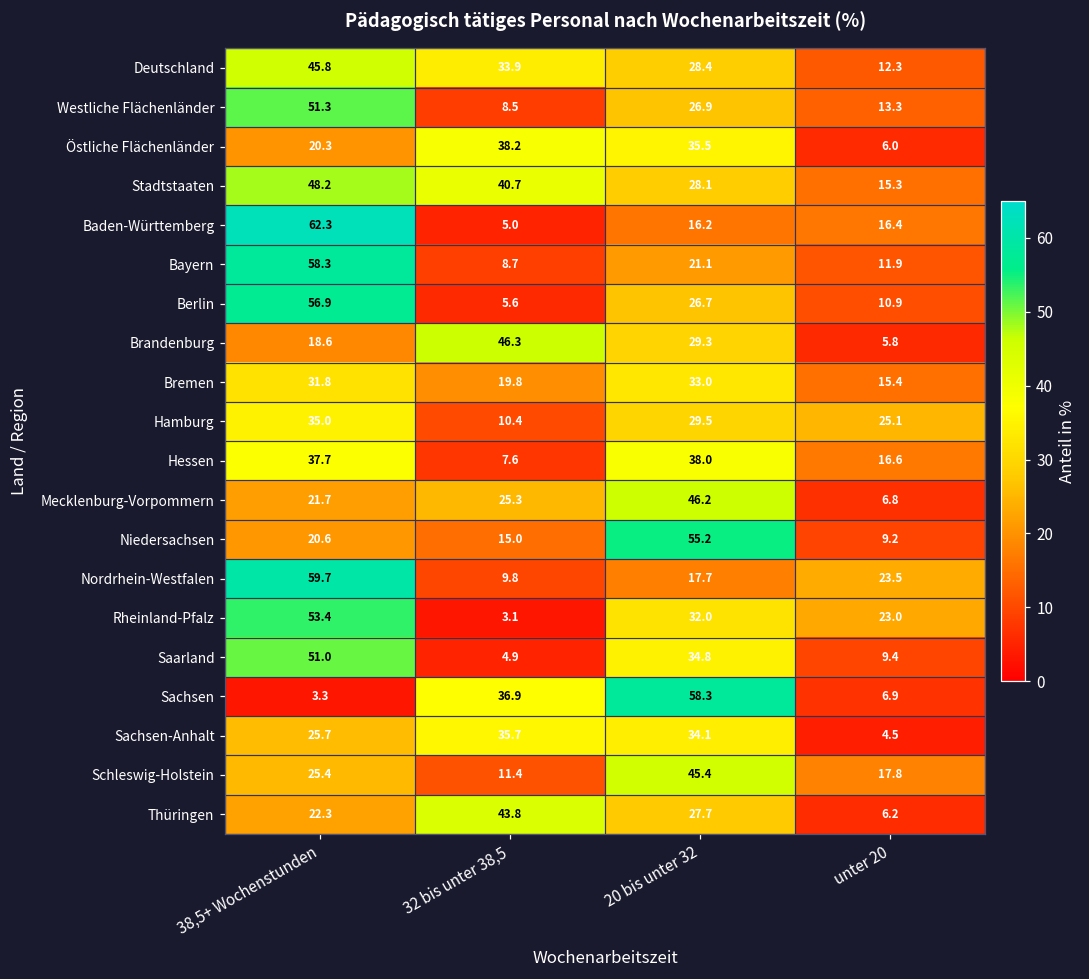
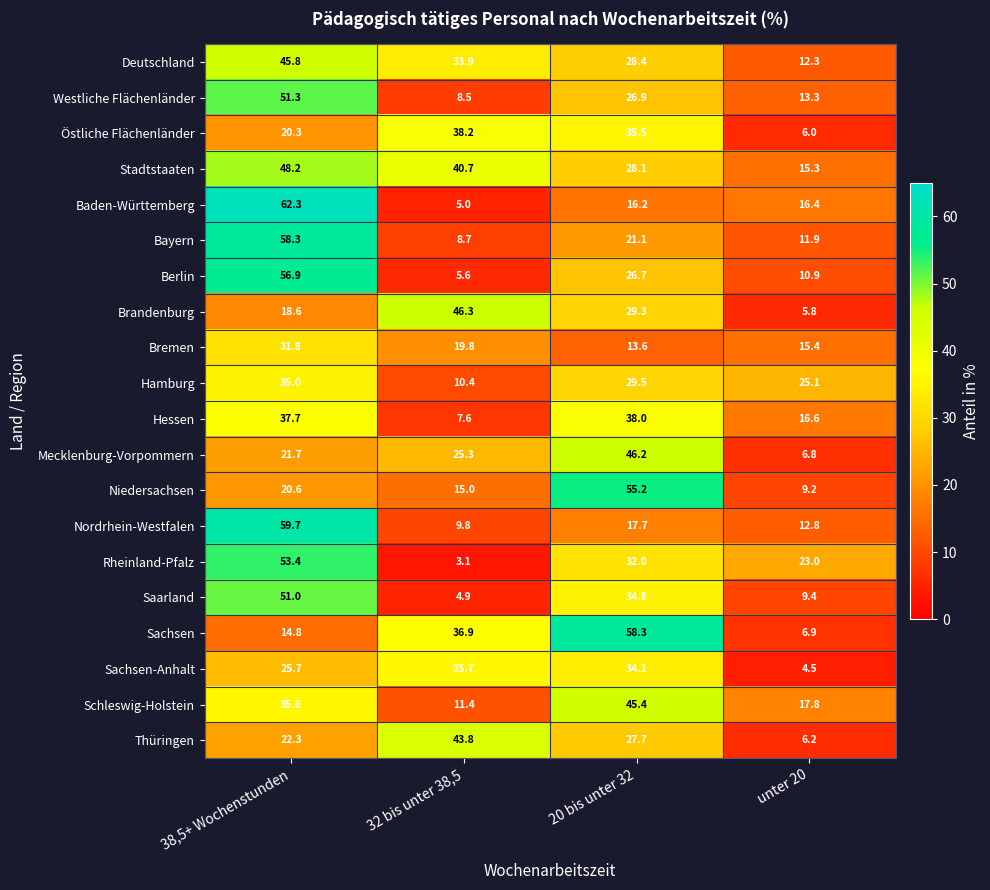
  {
    "Deutschland": {
      "38,5+ Wochenstunden": 45.8,
      "32 bis unter 38,5": 33.9,
      "20 bis unter 32": 28.4,
      "unter 20": 12.3
    },
    "Westliche Flächenländer": {
      "38,5+ Wochenstunden": 51.3,
      "32 bis unter 38,5": 8.5,
      "20 bis unter 32": 26.9,
      "unter 20": 13.3
    },
    "Östliche Flächenländer": {
      "38,5+ Wochenstunden": 20.3,
      "32 bis unter 38,5": 38.2,
      "20 bis unter 32": 35.5,
      "unter 20": 6.0
    },
    "Stadtstaaten": {
      "38,5+ Wochenstunden": 48.2,
      "32 bis unter 38,5": 40.7,
      "20 bis unter 32": 28.1,
      "unter 20": 15.3
    },
    "Baden-Württemberg": {
      "38,5+ Wochenstunden": 62.3,
      "32 bis unter 38,5": 5.0,
      "20 bis unter 32": 16.2,
      "unter 20": 16.4
    },
    "Bayern": {
      "38,5+ Wochenstunden": 58.3,
      "32 bis unter 38,5": 8.7,
      "20 bis unter 32": 21.1,
      "unter 20": 11.9
    },
    "Berlin": {
      "38,5+ Wochenstunden": 56.9,
      "32 bis unter 38,5": 5.6,
      "20 bis unter 32": 26.7,
      "unter 20": 10.9
    },
    "Brandenburg": {
      "38,5+ Wochenstunden": 18.6,
      "32 bis unter 38,5": 46.3,
      "20 bis unter 32": 29.3,
      "unter 20": 5.8
    },
    "Bremen": {
      "38,5+ Wochenstunden": 31.8,
      "32 bis unter 38,5": 19.8,
-     "20 bis unter 32": 33.0,
+     "20 bis unter 32": 13.6,
      "unter 20": 15.4
    },
    "Hamburg": {
      "38,5+ Wochenstunden": 35.0,
      "32 bis unter 38,5": 10.4,
      "20 bis unter 32": 29.5,
      "unter 20": 25.1
    },
    "Hessen": {
      "38,5+ Wochenstunden": 37.7,
      "32 bis unter 38,5": 7.6,
      "20 bis unter 32": 38.0,
      "unter 20": 16.6
    },
    "Mecklenburg-Vorpommern": {
      "38,5+ Wochenstunden": 21.7,
      "32 bis unter 38,5": 25.3,
      "20 bis unter 32": 46.2,
      "unter 20": 6.8
    },
    "Niedersachsen": {
      "38,5+ Wochenstunden": 20.6,
      "32 bis unter 38,5": 15.0,
      "20 bis unter 32": 55.2,
      "unter 20": 9.2
    },
    "Nordrhein-Westfalen": {
      "38,5+ Wochenstunden": 59.7,
      "32 bis unter 38,5": 9.8,
      "20 bis unter 32": 17.7,
-     "unter 20": 23.5
+     "unter 20": 12.8
    },
    "Rheinland-Pfalz": {
      "38,5+ Wochenstunden": 53.4,
      "32 bis unter 38,5": 3.1,
      "20 bis unter 32": 32.0,
      "unter 20": 23.0
    },
    "Saarland": {
      "38,5+ Wochenstunden": 51.0,
      "32 bis unter 38,5": 4.9,
      "20 bis unter 32": 34.8,
      "unter 20": 9.4
    },
    "Sachsen": {
-     "38,5+ Wochenstunden": 3.3,
+     "38,5+ Wochenstunden": 14.8,
      "32 bis unter 38,5": 36.9,
      "20 bis unter 32": 58.3,
      "unter 20": 6.9
    },
    "Sachsen-Anhalt": {
      "38,5+ Wochenstunden": 25.7,
      "32 bis unter 38,5": 35.7,
      "20 bis unter 32": 34.1,
      "unter 20": 4.5
    },
    "Schleswig-Holstein": {
-     "38,5+ Wochenstunden": 25.4,
+     "38,5+ Wochenstunden": 35.6,
      "32 bis unter 38,5": 11.4,
      "20 bis unter 32": 45.4,
      "unter 20": 17.8
    },
    "Thüringen": {
      "38,5+ Wochenstunden": 22.3,
      "32 bis unter 38,5": 43.8,
      "20 bis unter 32": 27.7,
      "unter 20": 6.2
    }
  }
